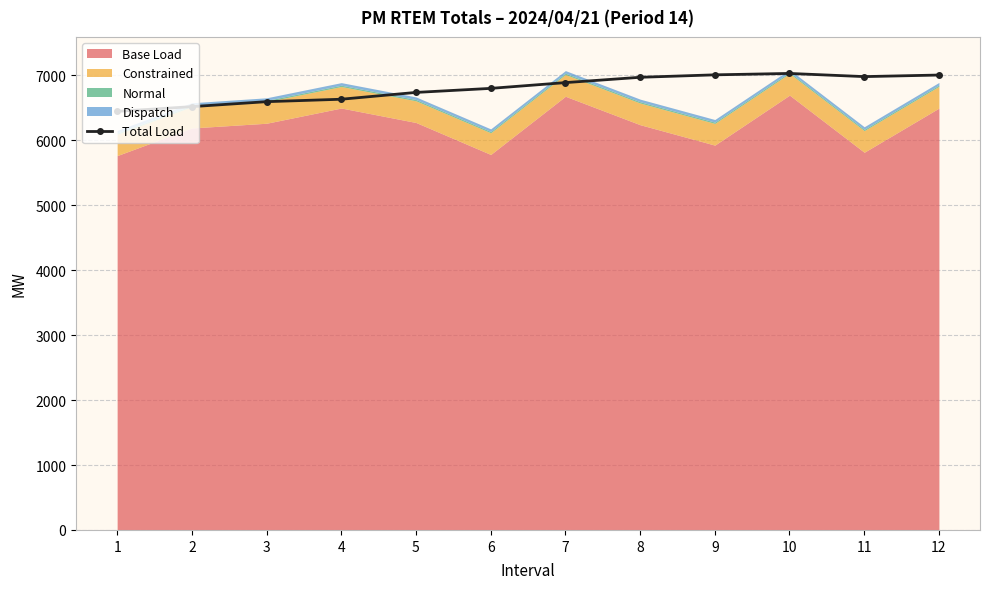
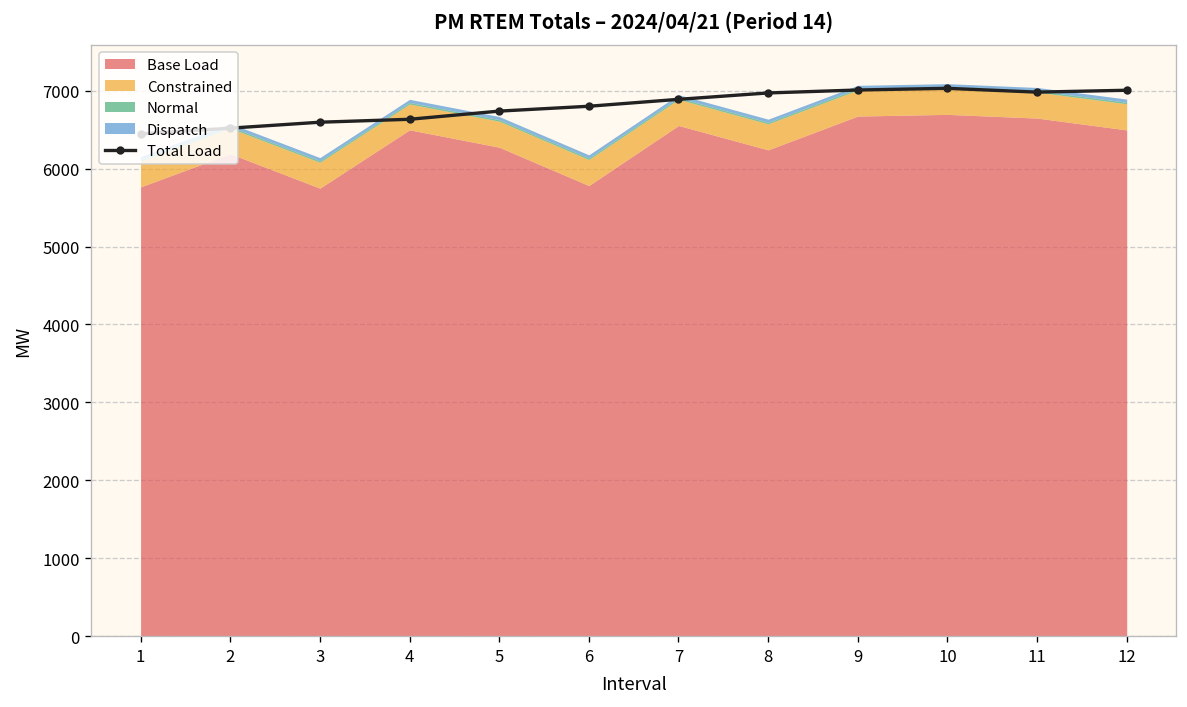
  {
    "Base Load": {
      "1": 5800,
-     "3": 6300,
+     "3": 5800,
      "4": 6500,
      "5": 6300,
      "6": 5800,
-     "7": 6700,
+     "7": 6600,
      "8": 6200,
-     "9": 5900,
+     "9": 6700,
      "10": 6700,
-     "11": 5800,
+     "11": 6600,
      "12": 6500
    },
    "Total Load": {
      "4": 6600,
      "5": 6700,
      "6": 6800,
      "8": 7000,
      "12": 7000
    },
    "Dispatch": {
      "3": 0,
      "4": 0,
      "5": 0,
      "6": 0,
      "7": 0,
      "8": 0,
      "9": 0,
      "10": 0,
      "11": 0,
      "12": 0
    }
  }
